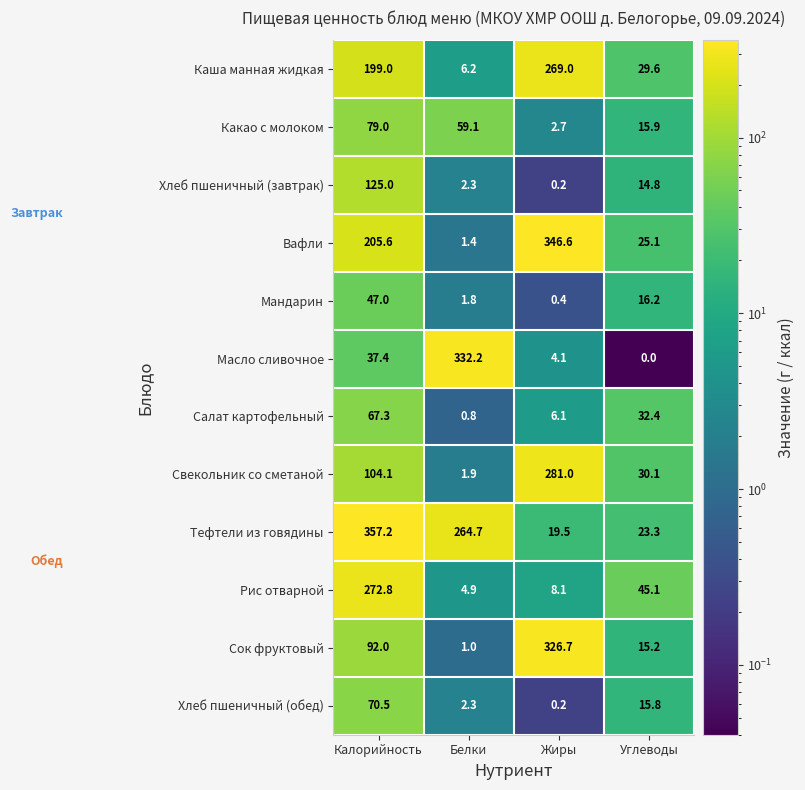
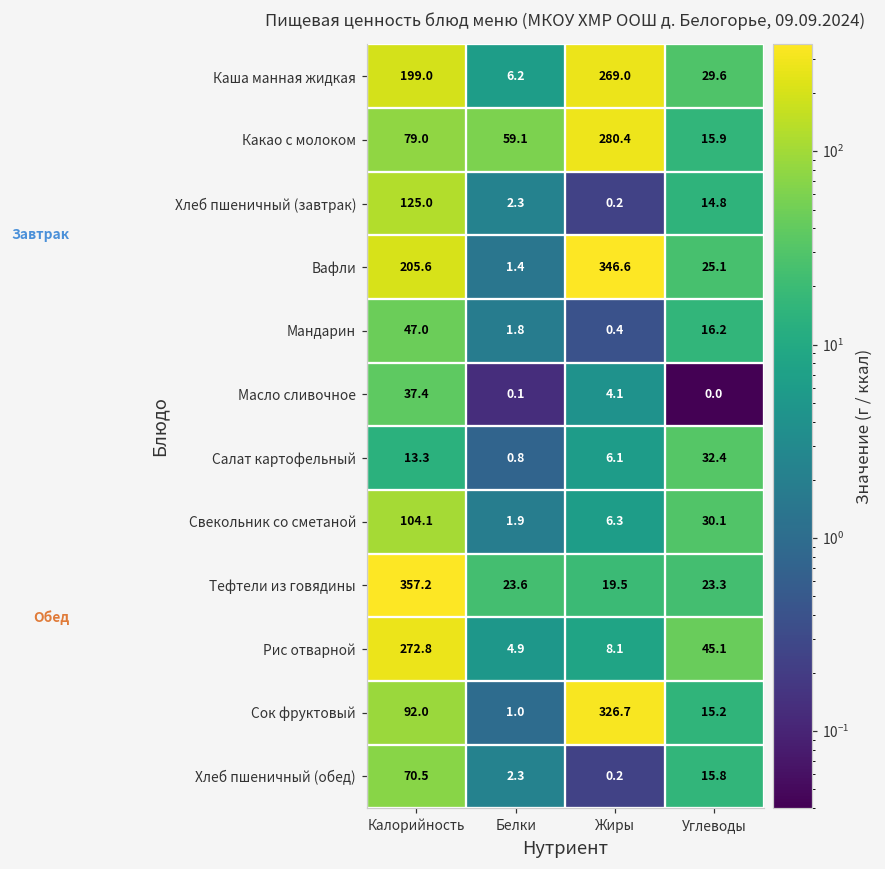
  {
    "Каша манная жидкая": {
      "Калорийность": 199.0,
      "Белки": 6.2,
      "Жиры": 269.0,
      "Углеводы": 29.6
    },
    "Какао с молоком": {
      "Калорийность": 79.0,
      "Белки": 59.1,
-     "Жиры": 2.7,
+     "Жиры": 280.4,
      "Углеводы": 15.9
    },
    "Хлеб пшеничный (завтрак)": {
      "Калорийность": 125.0,
      "Белки": 2.3,
      "Жиры": 0.2,
      "Углеводы": 14.8
    },
    "Вафли": {
      "Калорийность": 205.6,
      "Белки": 1.4,
      "Жиры": 346.6,
      "Углеводы": 25.1
    },
    "Мандарин": {
      "Калорийность": 47.0,
      "Белки": 1.8,
      "Жиры": 0.4,
      "Углеводы": 16.2
    },
    "Масло сливочное": {
      "Калорийность": 37.4,
-     "Белки": 332.2,
+     "Белки": 0.1,
      "Жиры": 4.1,
      "Углеводы": 0.0
    },
    "Салат картофельный": {
-     "Калорийность": 67.3,
+     "Калорийность": 13.3,
      "Белки": 0.8,
      "Жиры": 6.1,
      "Углеводы": 32.4
    },
    "Свекольник со сметаной": {
      "Калорийность": 104.1,
      "Белки": 1.9,
-     "Жиры": 281.0,
+     "Жиры": 6.3,
      "Углеводы": 30.1
    },
    "Тефтели из говядины": {
      "Калорийность": 357.2,
-     "Белки": 264.7,
+     "Белки": 23.6,
      "Жиры": 19.5,
      "Углеводы": 23.3
    },
    "Рис отварной": {
      "Калорийность": 272.8,
      "Белки": 4.9,
      "Жиры": 8.1,
      "Углеводы": 45.1
    },
    "Сок фруктовый": {
      "Калорийность": 92.0,
      "Белки": 1.0,
      "Жиры": 326.7,
      "Углеводы": 15.2
    },
    "Хлеб пшеничный (обед)": {
      "Калорийность": 70.5,
      "Белки": 2.3,
      "Жиры": 0.2,
      "Углеводы": 15.8
    }
  }
